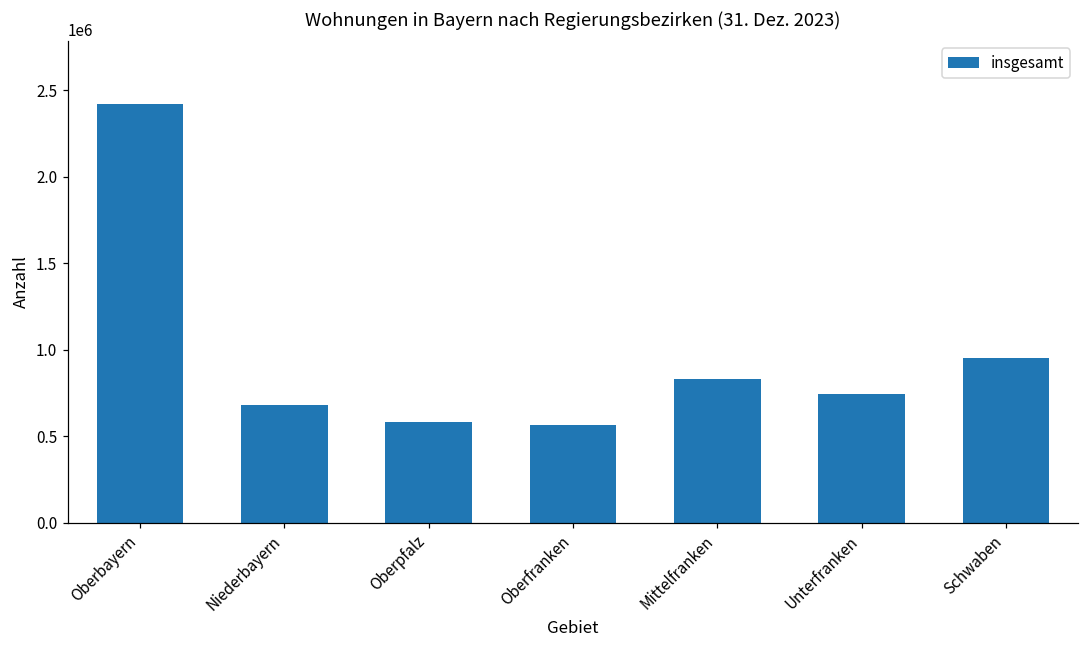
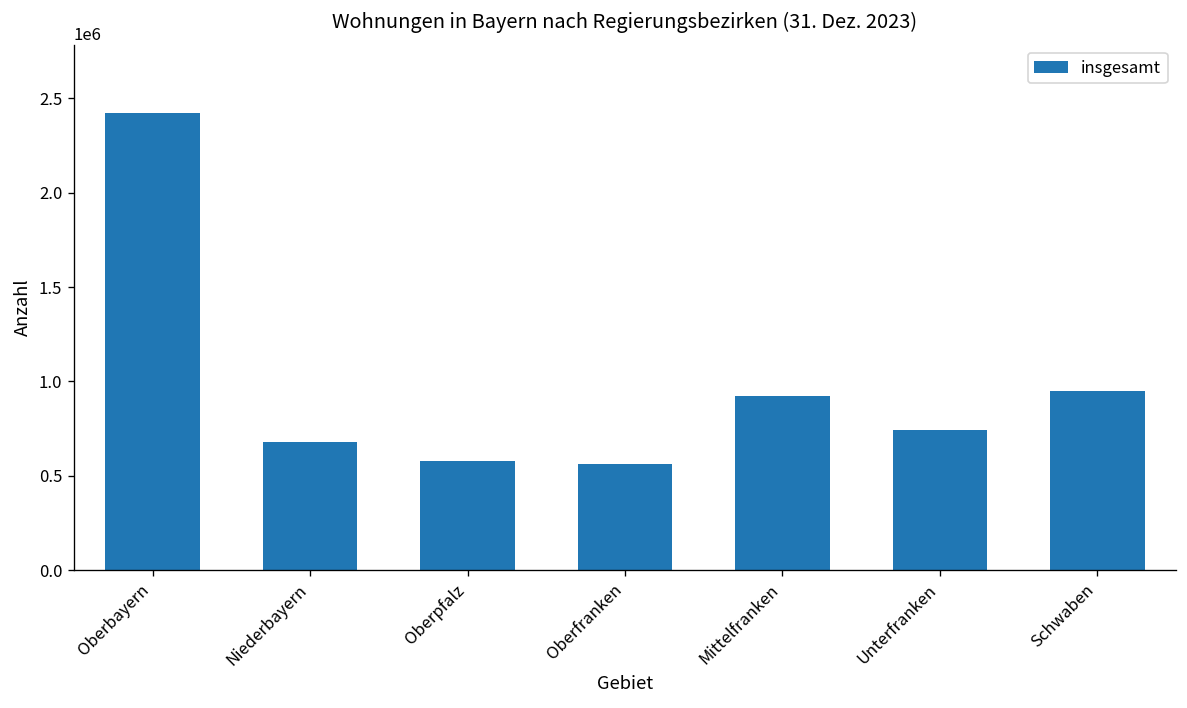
  {
    "Oberbayern": 2420000,
    "Niederbayern": 680000,
    "Oberpfalz": 580000,
    "Oberfranken": 560000,
-   "Mittelfranken": 830000,
+   "Mittelfranken": 920000,
    "Unterfranken": 740000,
    "Schwaben": 950000
  }
